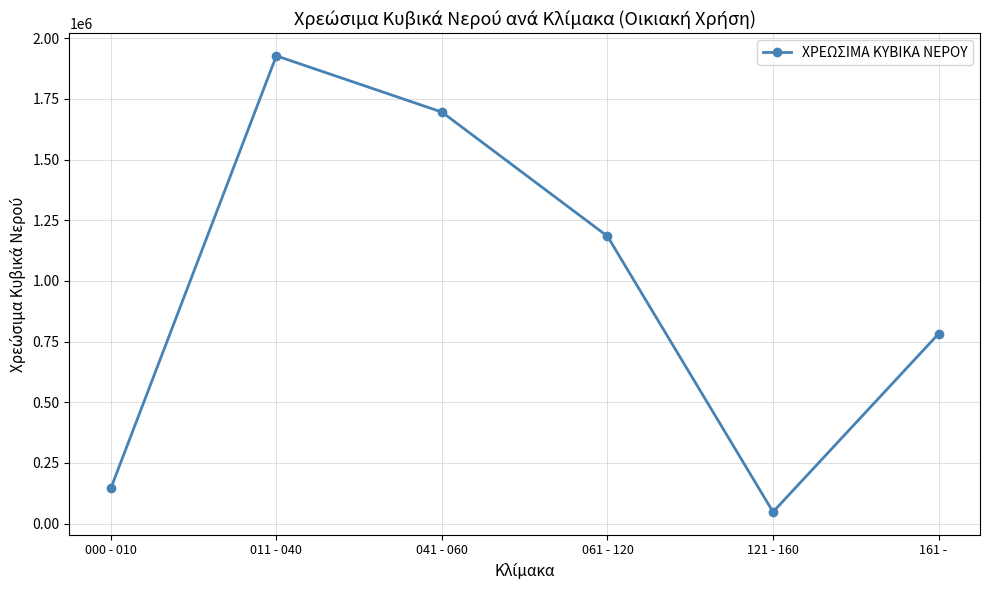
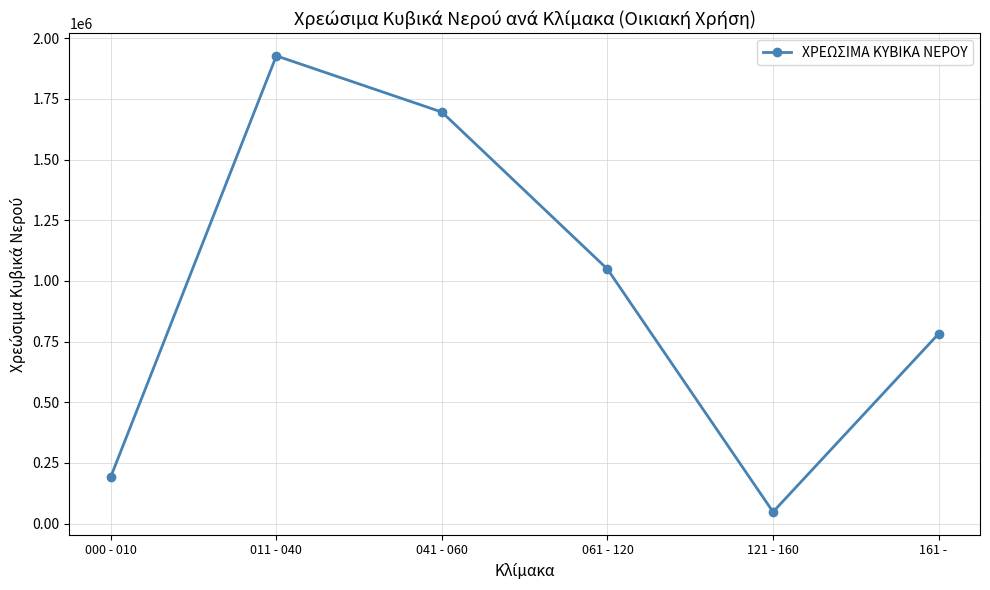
  {
-   "000 - 010": 140000,
+   "000 - 010": 190000,
    "011 - 040": 1930000,
    "041 - 060": 1700000,
-   "061 - 120": 1180000,
+   "061 - 120": 1050000,
    "121 - 160": 50000,
    "161 -": 780000
  }
